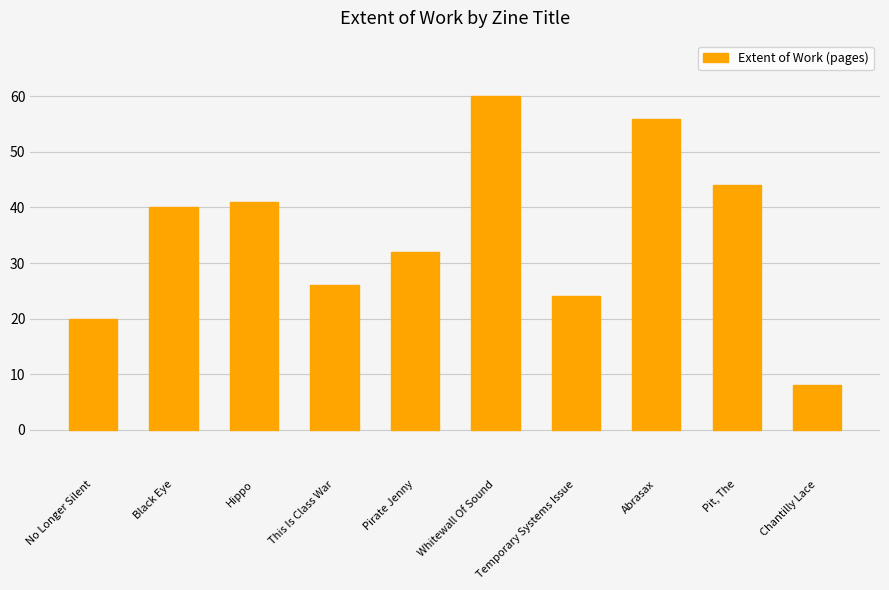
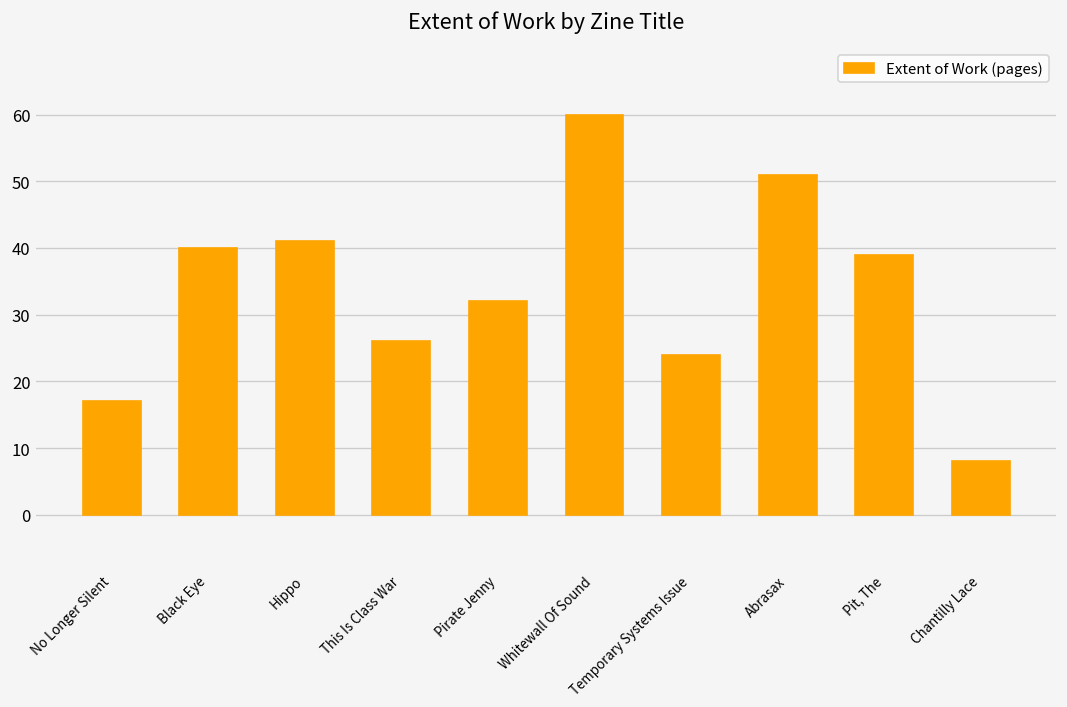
  {
-   "No Longer Silent": 20,
+   "No Longer Silent": 17,
    "Black Eye": 40,
    "Hippo": 41,
    "This Is Class War": 26,
    "Pirate Jenny": 32,
    "Whitewall Of Sound": 60,
    "Temporary Systems Issue": 24,
-   "Abrasax": 56,
-   "Pit, The": 44,
+   "Abrasax": 51,
+   "Pit, The": 39,
    "Chantilly Lace": 8
  }
